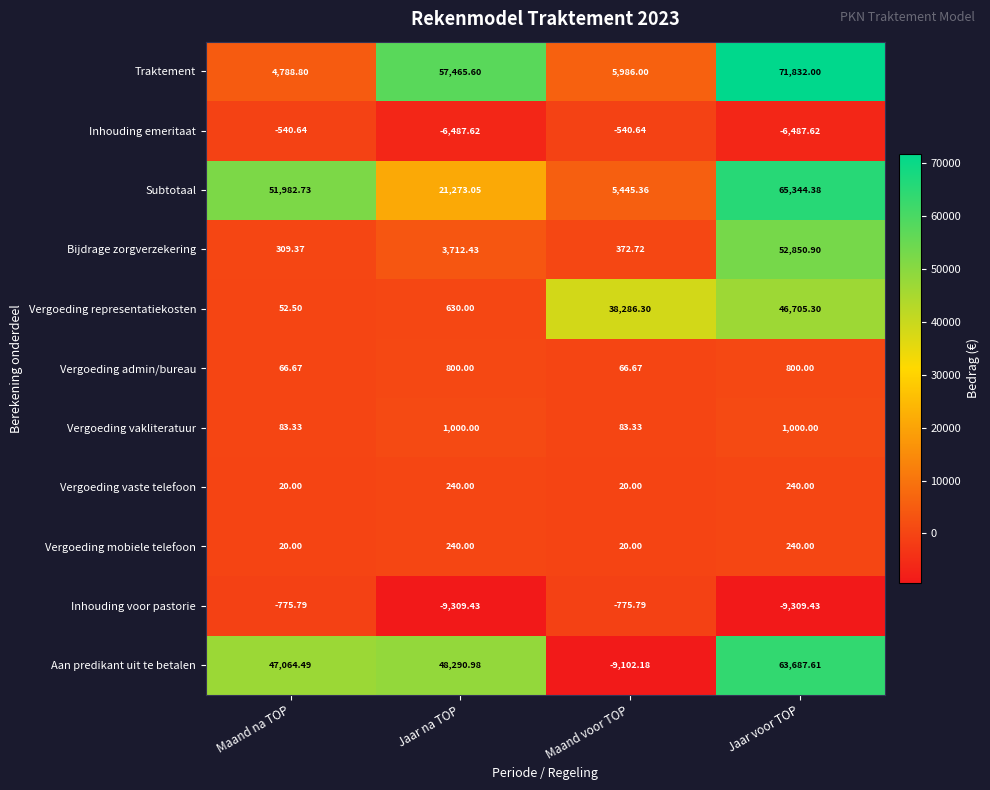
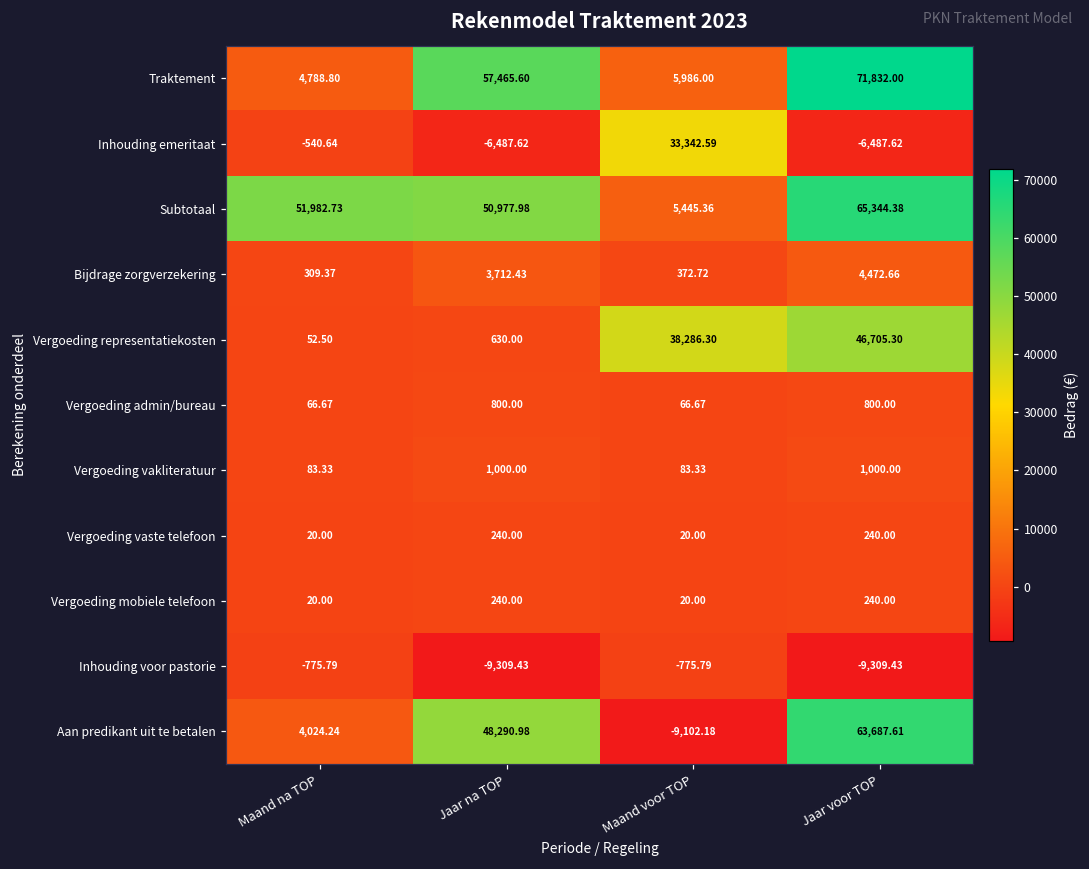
  {
    "Traktement": {
      "Maand na TOP": "4,788.80",
      "Jaar na TOP": "57,465.60",
      "Maand voor TOP": "5,986.00",
      "Jaar voor TOP": "71,832.00"
    },
    "Inhouding emeritaat": {
      "Maand na TOP": "-540.64",
      "Jaar na TOP": "-6,487.62",
-     "Maand voor TOP": "-540.64",
+     "Maand voor TOP": "33,342.59",
      "Jaar voor TOP": "-6,487.62"
    },
    "Subtotaal": {
      "Maand na TOP": "51,982.73",
-     "Jaar na TOP": "21,273.05",
+     "Jaar na TOP": "50,977.98",
      "Maand voor TOP": "5,445.36",
      "Jaar voor TOP": "65,344.38"
    },
    "Bijdrage zorgverzekering": {
      "Maand na TOP": "309.37",
      "Jaar na TOP": "3,712.43",
      "Maand voor TOP": "372.72",
-     "Jaar voor TOP": "52,850.90"
+     "Jaar voor TOP": "4,472.66"
    },
    "Vergoeding representatiekosten": {
      "Maand na TOP": "52.50",
      "Jaar na TOP": "630.00",
      "Maand voor TOP": "38,286.30",
      "Jaar voor TOP": "46,705.30"
    },
    "Vergoeding admin/bureau": {
      "Maand na TOP": "66.67",
      "Jaar na TOP": "800.00",
      "Maand voor TOP": "66.67",
      "Jaar voor TOP": "800.00"
    },
    "Vergoeding vakliteratuur": {
      "Maand na TOP": "83.33",
      "Jaar na TOP": "1,000.00",
      "Maand voor TOP": "83.33",
      "Jaar voor TOP": "1,000.00"
    },
    "Vergoeding vaste telefoon": {
      "Maand na TOP": "20.00",
      "Jaar na TOP": "240.00",
      "Maand voor TOP": "20.00",
      "Jaar voor TOP": "240.00"
    },
    "Vergoeding mobiele telefoon": {
      "Maand na TOP": "20.00",
      "Jaar na TOP": "240.00",
      "Maand voor TOP": "20.00",
      "Jaar voor TOP": "240.00"
    },
    "Inhouding voor pastorie": {
      "Maand na TOP": "-775.79",
      "Jaar na TOP": "-9,309.43",
      "Maand voor TOP": "-775.79",
      "Jaar voor TOP": "-9,309.43"
    },
    "Aan predikant uit te betalen": {
-     "Maand na TOP": "47,064.49",
+     "Maand na TOP": "4,024.24",
      "Jaar na TOP": "48,290.98",
      "Maand voor TOP": "-9,102.18",
      "Jaar voor TOP": "63,687.61"
    }
  }
